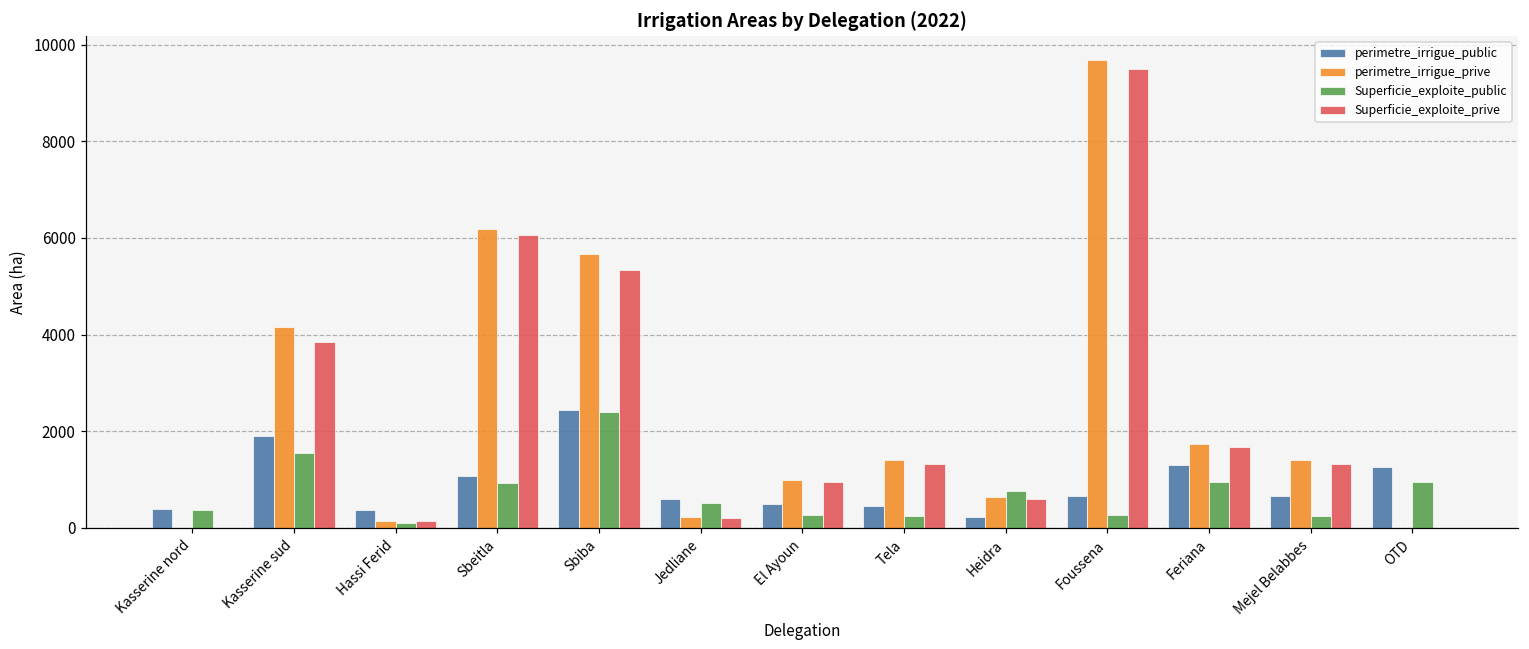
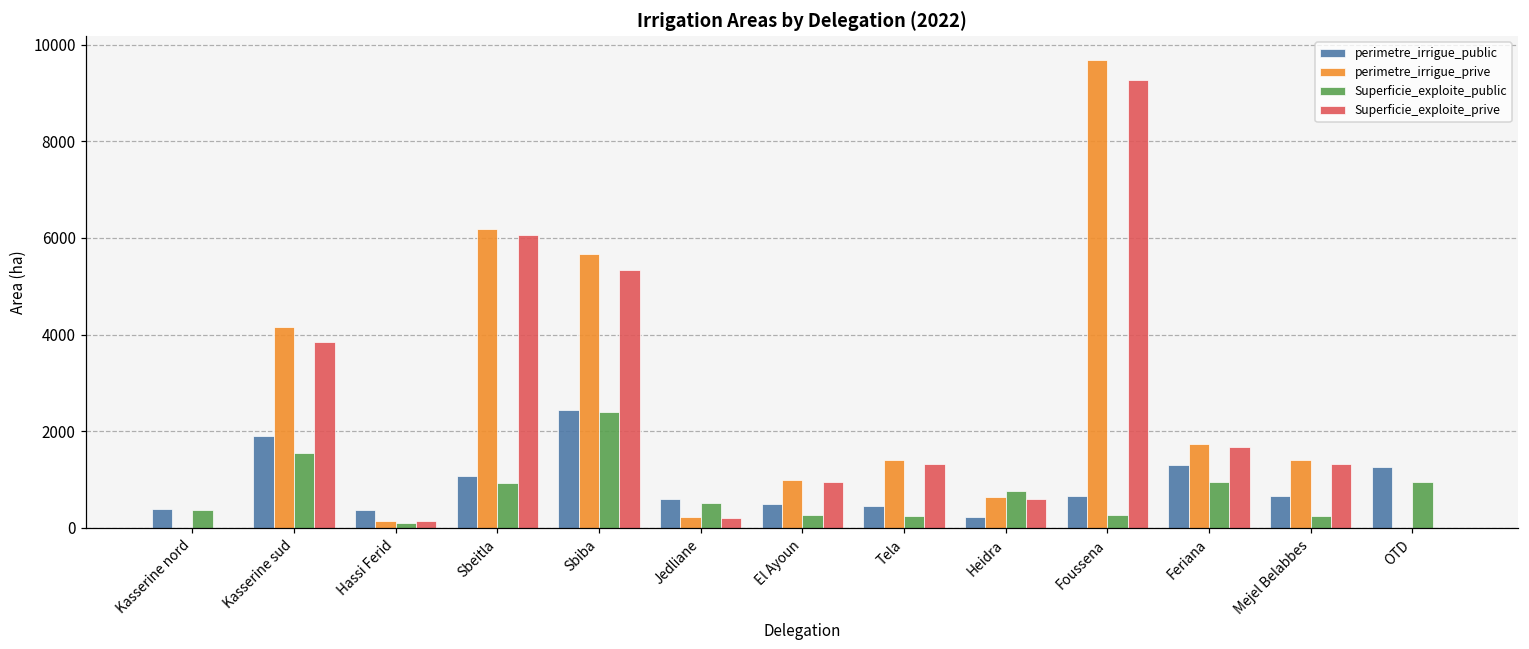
  {
    "perimetre_irrigue_public": {
      "Kasserine nord": 400,
      "Kasserine sud": 1900,
      "Hassi Ferid": 400,
      "Sbeitla": 1100,
      "Sbiba": 2400,
      "Jedliane": 600,
      "El Ayoun": 500,
      "Tela": 500,
      "Heidra": 200,
      "Foussena": 700,
      "Feriana": 1300,
      "Mejel Belabbes": 700,
      "OTD": 1300
    },
    "perimetre_irrigue_prive": {
      "Kasserine nord": 0,
      "Kasserine sud": 4100,
      "Hassi Ferid": 100,
      "Sbeitla": 6200,
      "Sbiba": 5700,
      "Jedliane": 200,
      "El Ayoun": 1000,
      "Tela": 1400,
      "Heidra": 600,
      "Foussena": 9700,
      "Feriana": 1700,
      "Mejel Belabbes": 1400,
      "OTD": 0
    },
    "Superficie_exploite_public": {
      "Kasserine nord": 400,
      "Kasserine sud": 1600,
      "Hassi Ferid": 100,
      "Sbeitla": 900,
      "Sbiba": 2400,
      "Jedliane": 500,
      "El Ayoun": 300,
      "Tela": 200,
      "Heidra": 800,
      "Foussena": 300,
      "Feriana": 1000,
      "Mejel Belabbes": 200,
      "OTD": 1000
    },
    "Superficie_exploite_prive": {
      "Kasserine nord": 0,
      "Kasserine sud": 3900,
      "Hassi Ferid": 100,
      "Sbeitla": 6100,
      "Sbiba": 5300,
      "Jedliane": 200,
      "El Ayoun": 900,
      "Tela": 1300,
      "Heidra": 600,
-     "Foussena": 9500,
+     "Foussena": 9300,
      "Feriana": 1700,
      "Mejel Belabbes": 1300,
      "OTD": 0
    }
  }
